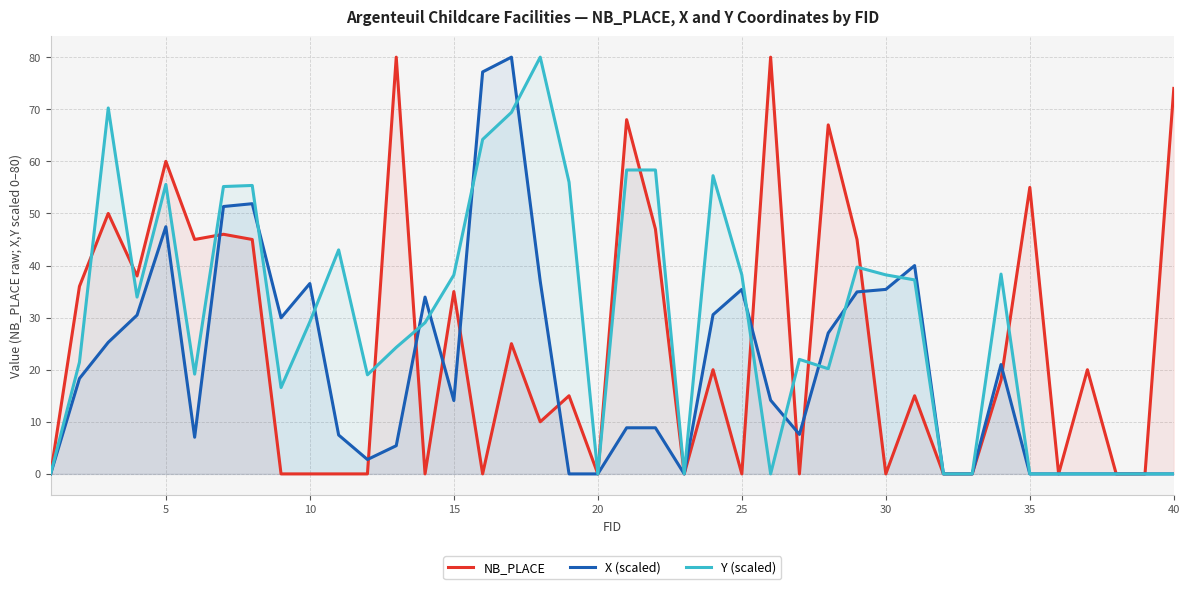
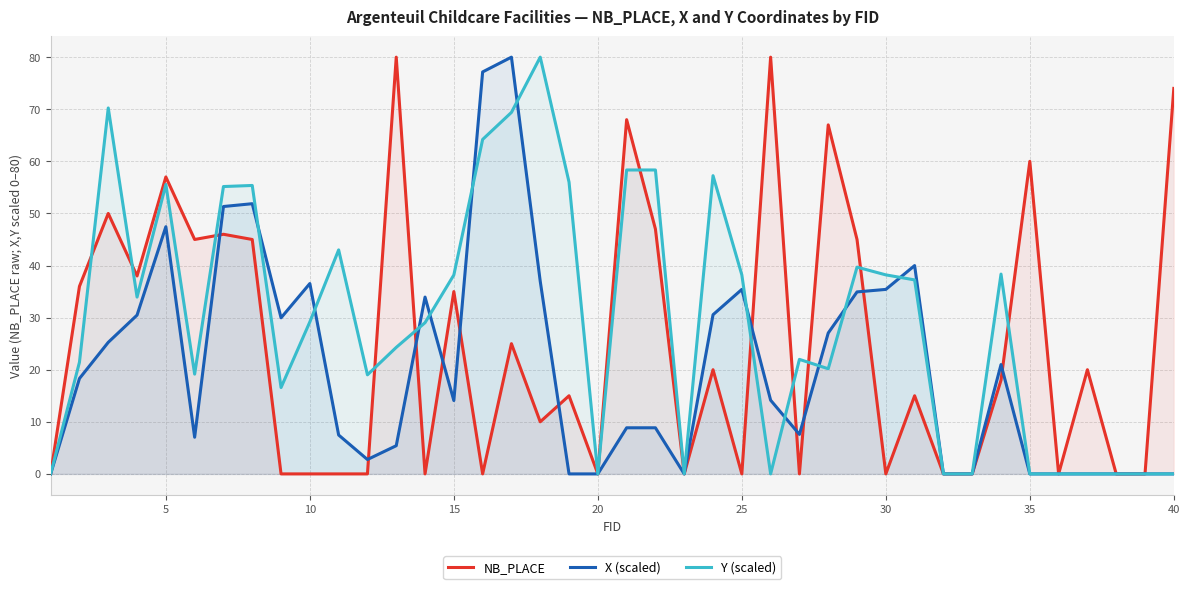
  {
    "NB_PLACE": {
-     "5": 60,
+     "5": 57,
      "10": 0,
      "15": 35,
      "25": 0,
      "30": 0,
-     "35": 55,
+     "35": 60,
      "40": 74
    },
    "X (scaled)": {
      "5": 47,
      "10": 37,
      "15": 14,
      "25": 35,
      "30": 35
    },
    "Y (scaled)": {
      "5": 56,
      "10": 29,
      "15": 38,
      "25": 38,
      "30": 38
    }
  }
